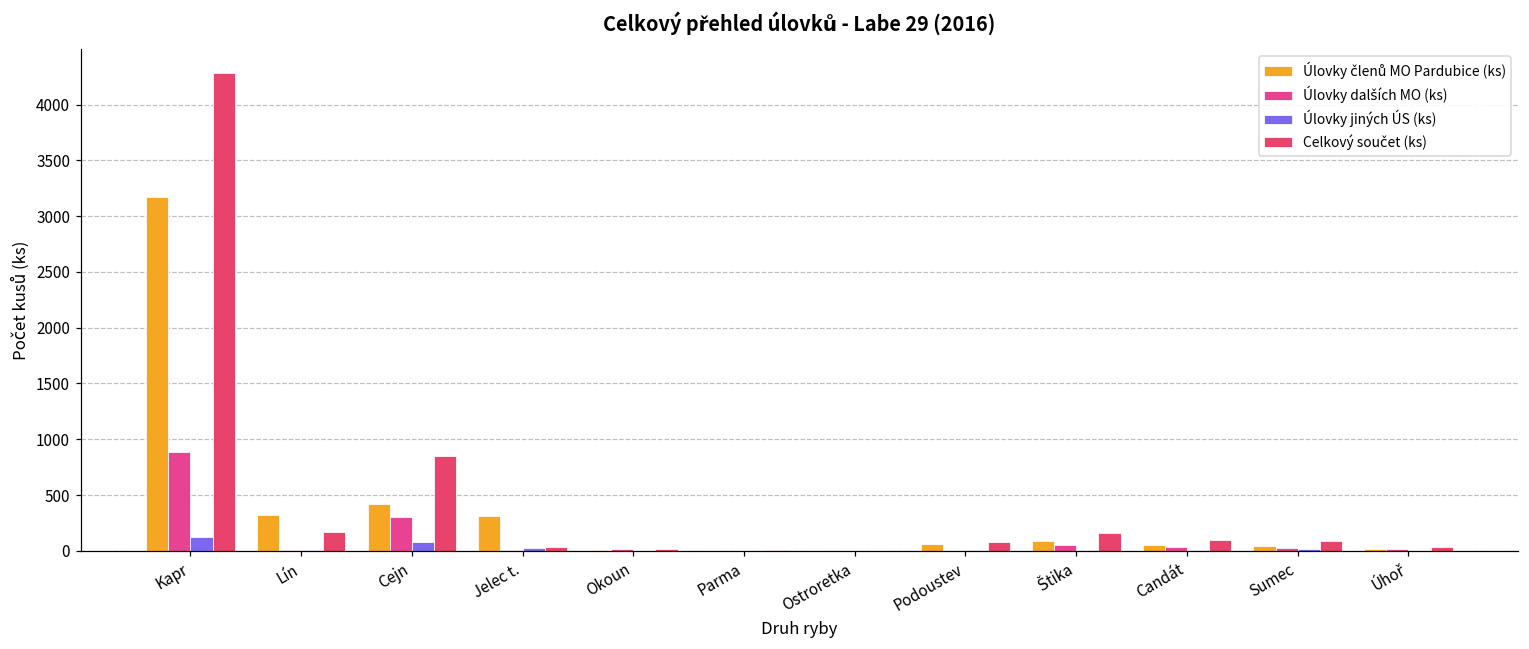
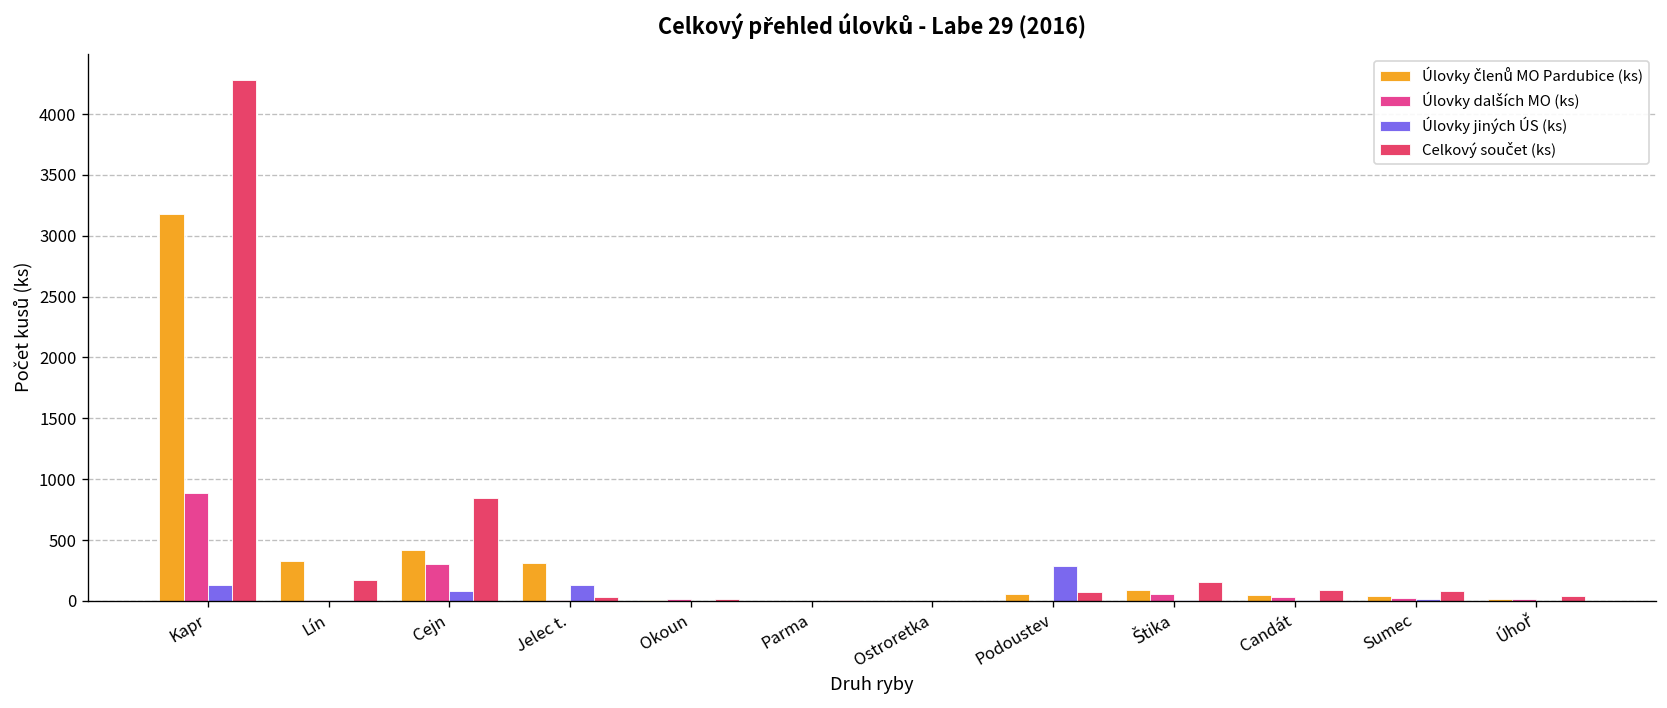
  {
    "Úlovky členů MO Pardubice (ks)": {
      "Kapr": 3180,
      "Lín": 330,
      "Cejn": 420,
      "Jelec t.": 310,
      "Ostroretka": 0,
      "Podoustev": 60,
      "Štika": 90,
      "Candát": 50,
      "Sumec": 40
    },
    "Úlovky jiných ÚS (ks)": {
      "Kapr": 130,
      "Cejn": 80,
-     "Jelec t.": 30,
+     "Jelec t.": 130,
      "Okoun": 0,
      "Parma": 0,
-     "Podoustev": 10
+     "Podoustev": 290
    }
  }
